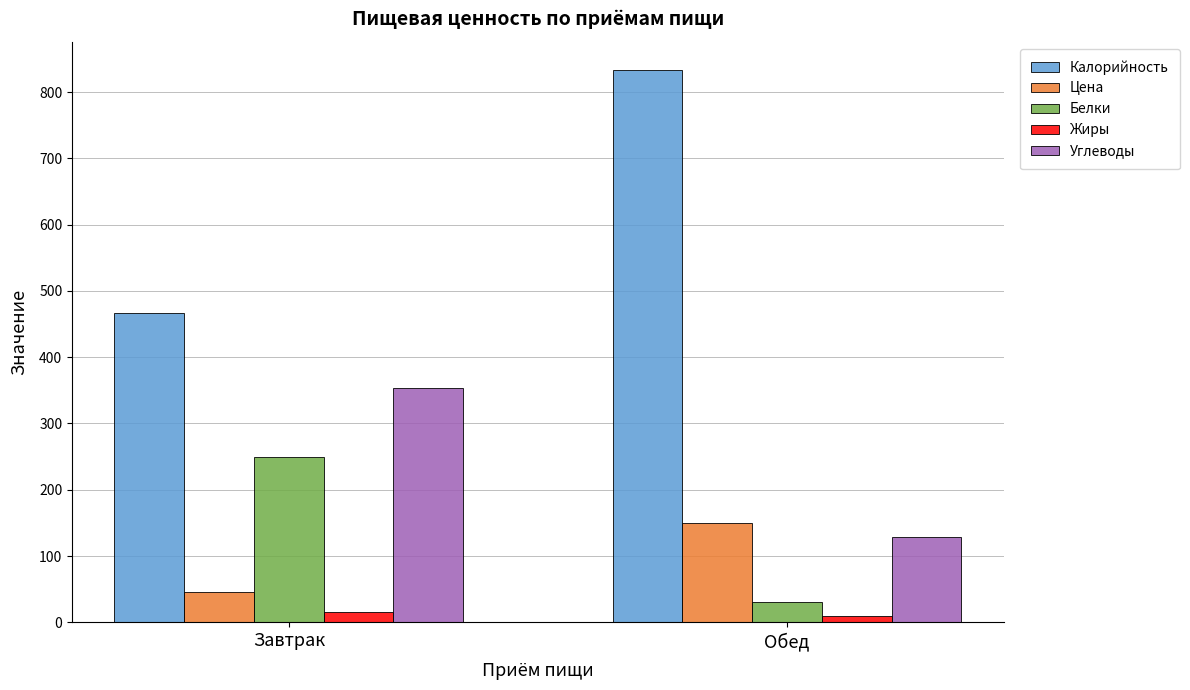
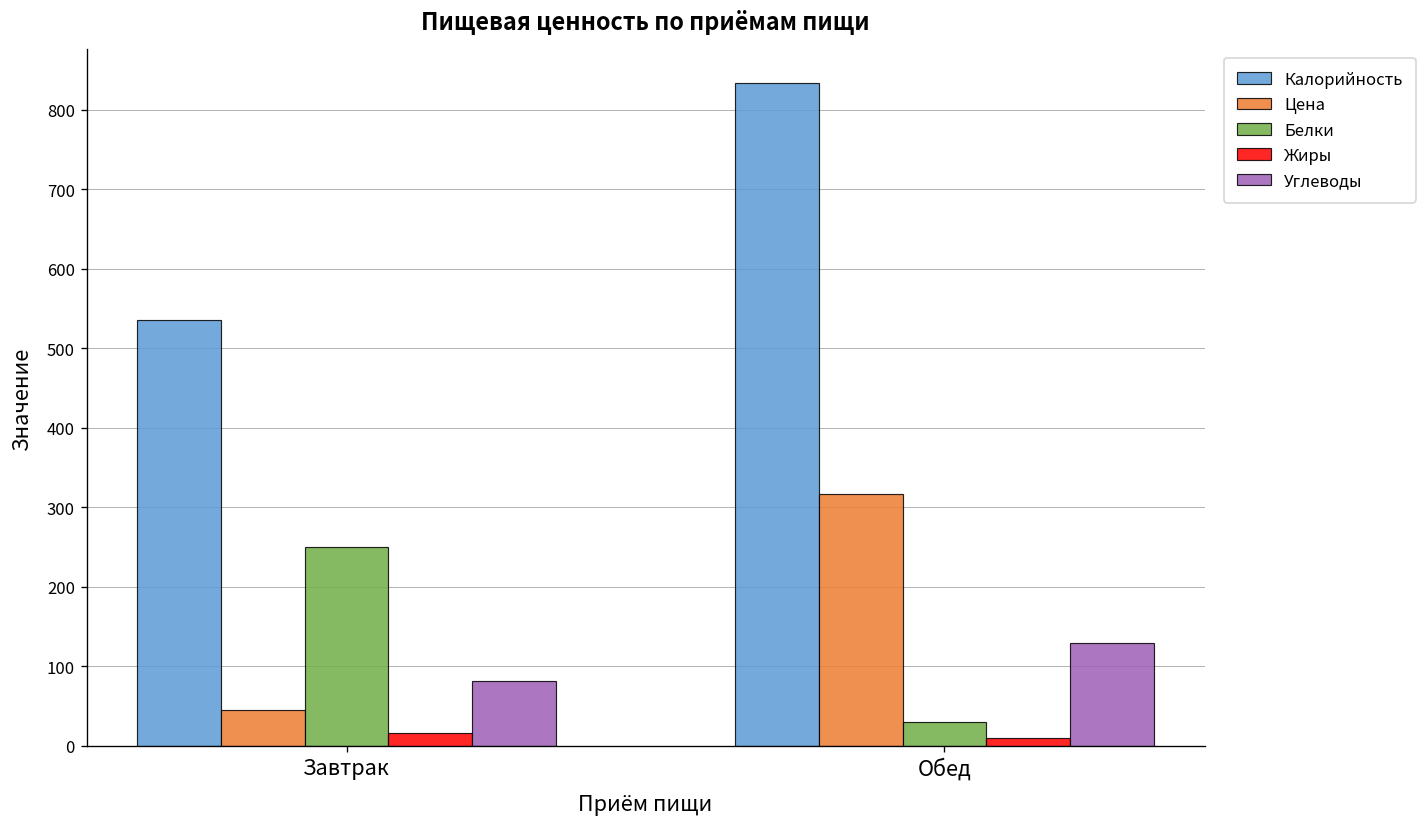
  {
    "Калорийность": {
-     "Завтрак": 470,
+     "Завтрак": 540,
      "Обед": 830
    },
    "Цена": {
      "Завтрак": 50,
-     "Обед": 150
+     "Обед": 320
    },
    "Белки": {
      "Завтрак": 250,
      "Обед": 30
    },
    "Жиры": {
      "Завтрак": 20,
      "Обед": 10
    },
    "Углеводы": {
-     "Завтрак": 350,
+     "Завтрак": 80,
      "Обед": 130
    }
  }
